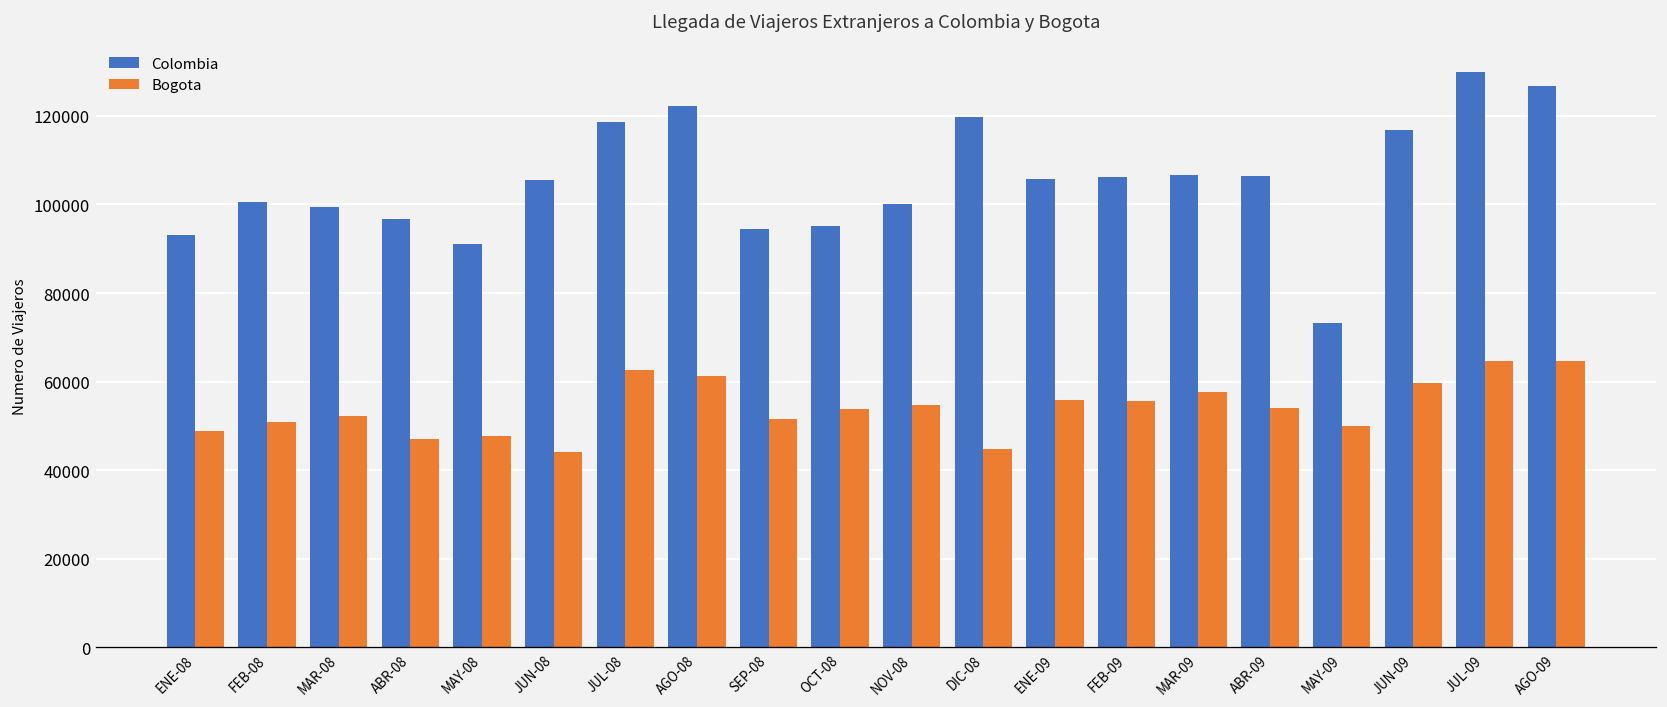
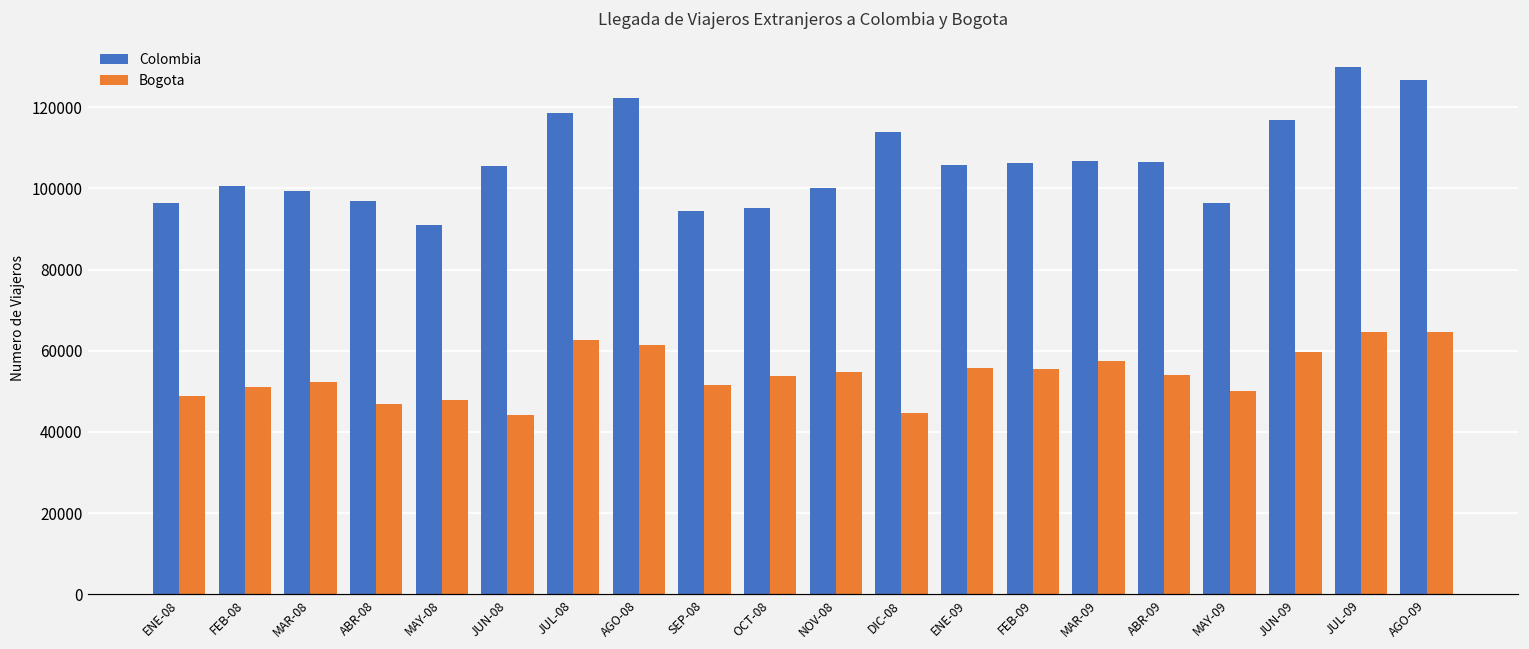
  {
    "Colombia": {
-     "ENE-08": 93000,
+     "ENE-08": 97000,
      "FEB-08": 101000,
      "MAR-08": 99000,
      "ABR-08": 97000,
      "MAY-08": 91000,
      "JUN-08": 105000,
      "JUL-08": 119000,
      "AGO-08": 122000,
      "SEP-08": 94000,
      "OCT-08": 95000,
      "NOV-08": 100000,
-     "DIC-08": 120000,
+     "DIC-08": 114000,
      "ENE-09": 106000,
      "FEB-09": 106000,
      "MAR-09": 107000,
      "ABR-09": 106000,
-     "MAY-09": 73000,
+     "MAY-09": 96000,
      "JUN-09": 117000,
      "JUL-09": 130000,
      "AGO-09": 127000
    },
    "Bogota": {
      "ENE-08": 49000,
      "FEB-08": 51000,
      "MAR-08": 52000,
      "ABR-08": 47000,
      "MAY-08": 48000,
      "JUN-08": 44000,
      "JUL-08": 63000,
      "AGO-08": 61000,
      "SEP-08": 52000,
      "OCT-08": 54000,
      "NOV-08": 55000,
      "DIC-08": 45000,
      "ENE-09": 56000,
      "FEB-09": 56000,
      "MAR-09": 58000,
      "ABR-09": 54000,
      "MAY-09": 50000,
      "JUN-09": 60000,
      "JUL-09": 65000,
      "AGO-09": 65000
    }
  }
